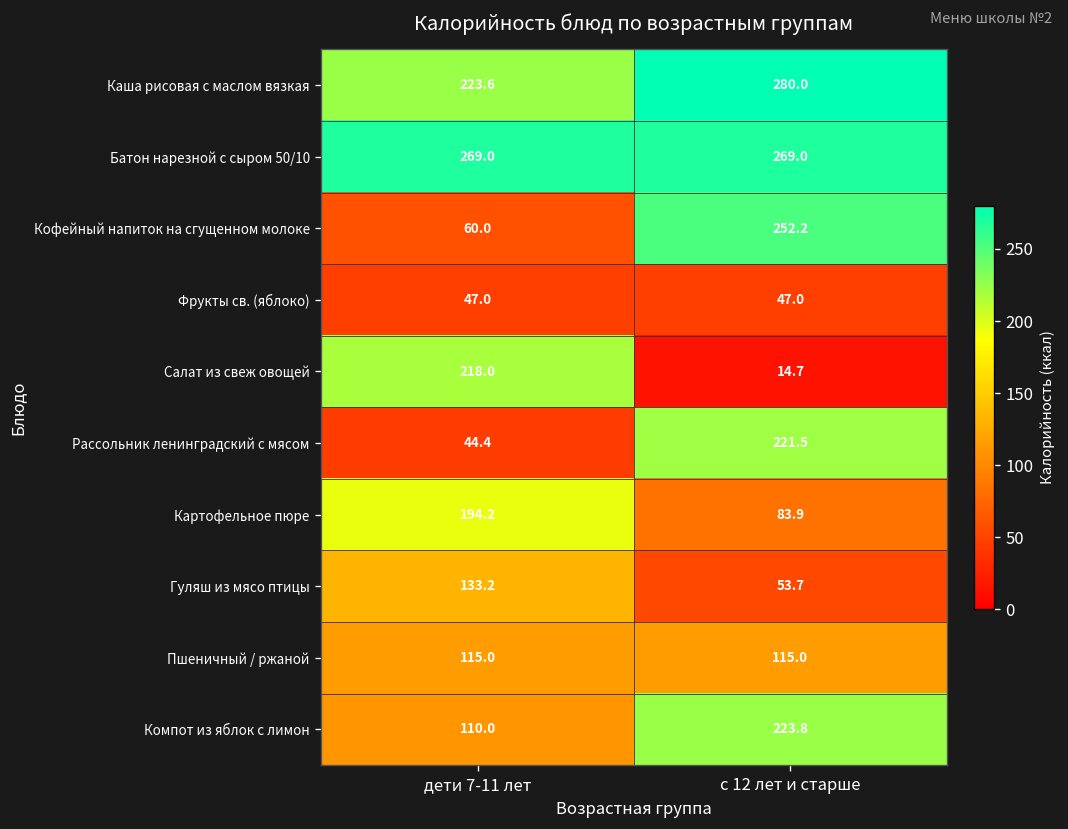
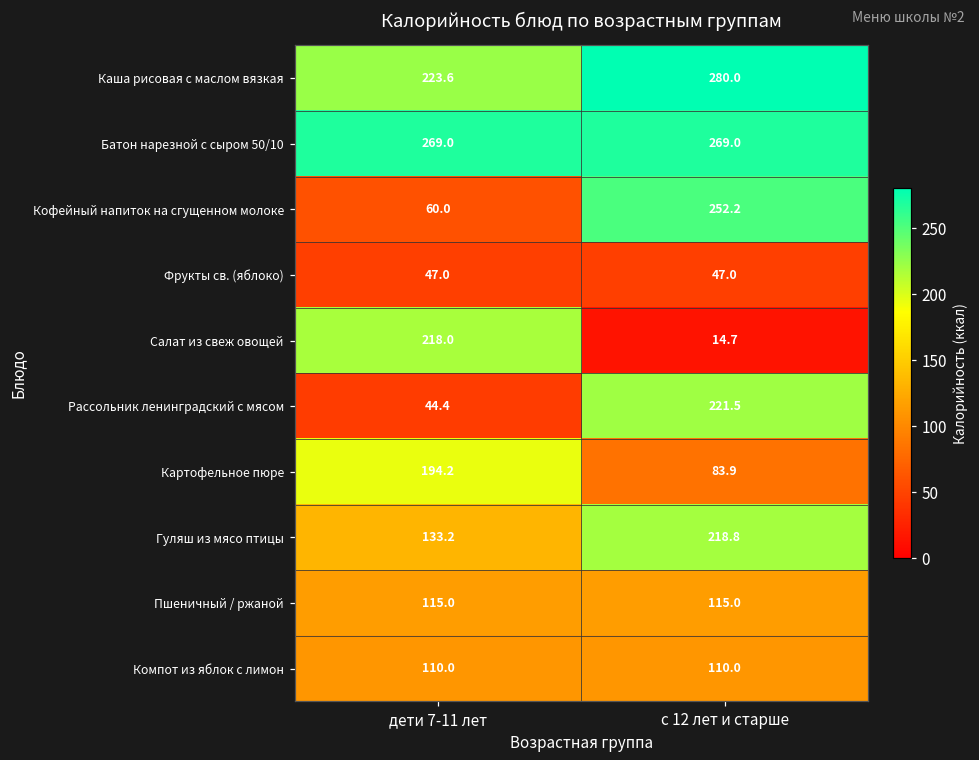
  {
    "Каша рисовая с маслом вязкая": {
      "дети 7-11 лет": 223.6,
      "с 12 лет и старше": 280.0
    },
    "Батон нарезной с сыром 50/10": {
      "дети 7-11 лет": 269.0,
      "с 12 лет и старше": 269.0
    },
    "Кофейный напиток на сгущенном молоке": {
      "дети 7-11 лет": 60.0,
      "с 12 лет и старше": 252.2
    },
    "Фрукты св. (яблоко)": {
      "дети 7-11 лет": 47.0,
      "с 12 лет и старше": 47.0
    },
    "Салат из свеж овощей": {
      "дети 7-11 лет": 218.0,
      "с 12 лет и старше": 14.7
    },
    "Рассольник ленинградский с мясом": {
      "дети 7-11 лет": 44.4,
      "с 12 лет и старше": 221.5
    },
    "Картофельное пюре": {
      "дети 7-11 лет": 194.2,
      "с 12 лет и старше": 83.9
    },
    "Гуляш из мясо птицы": {
      "дети 7-11 лет": 133.2,
-     "с 12 лет и старше": 53.7
+     "с 12 лет и старше": 218.8
    },
    "Пшеничный / ржаной": {
      "дети 7-11 лет": 115.0,
      "с 12 лет и старше": 115.0
    },
    "Компот из яблок с лимон": {
      "дети 7-11 лет": 110.0,
-     "с 12 лет и старше": 223.8
+     "с 12 лет и старше": 110.0
    }
  }
